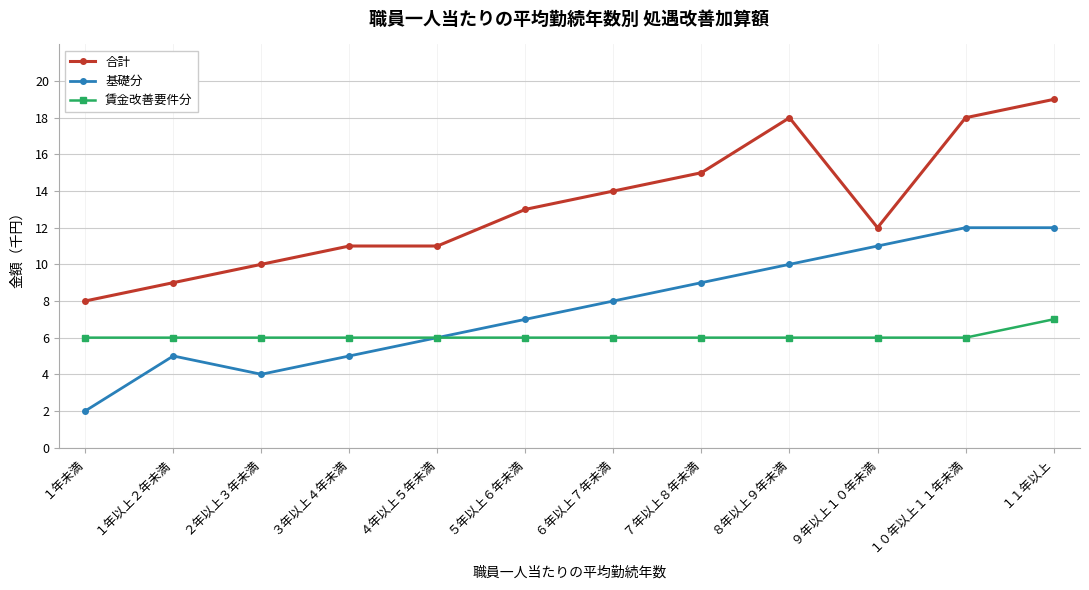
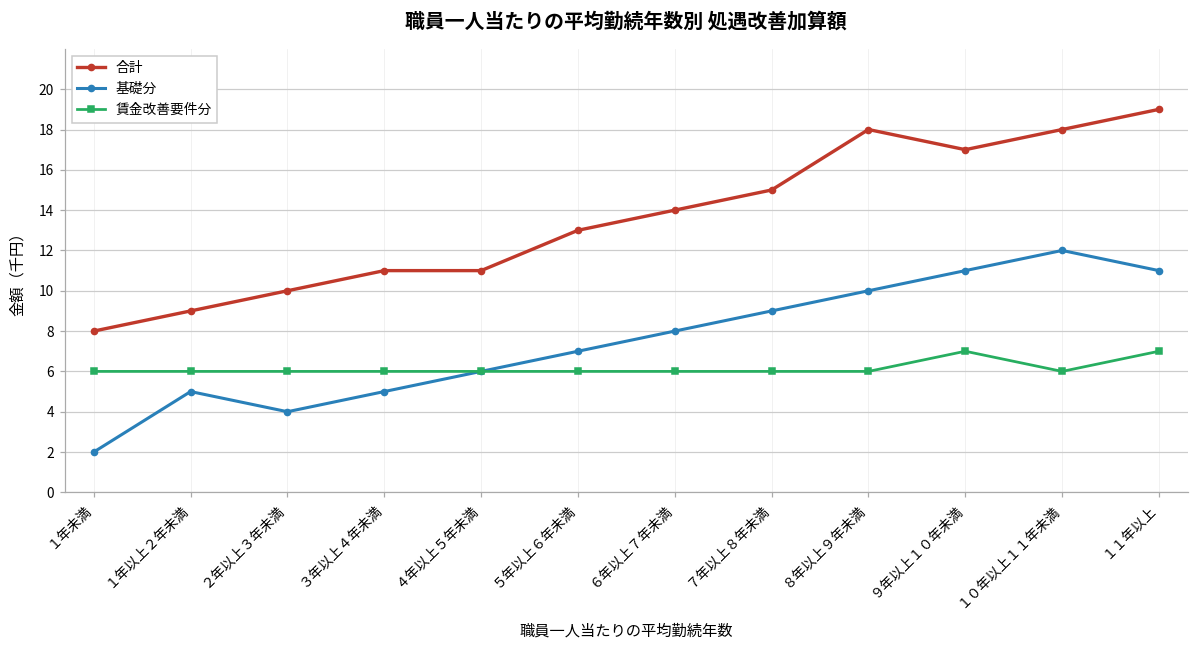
  {
    "合計": {
      "１年未満": 8,
      "１年以上２年未満": 9,
      "２年以上３年未満": 10,
      "３年以上４年未満": 11,
      "４年以上５年未満": 11,
      "５年以上６年未満": 13,
      "６年以上７年未満": 14,
      "７年以上８年未満": 15,
      "８年以上９年未満": 18,
-     "９年以上１０年未満": 12,
+     "９年以上１０年未満": 17,
      "１０年以上１１年未満": 18,
      "１１年以上": 19
    },
    "基礎分": {
      "１年未満": 2,
      "１年以上２年未満": 5,
      "２年以上３年未満": 4,
      "３年以上４年未満": 5,
      "５年以上６年未満": 7,
      "６年以上７年未満": 8,
      "７年以上８年未満": 9,
      "８年以上９年未満": 10,
      "９年以上１０年未満": 11,
      "１０年以上１１年未満": 12,
-     "１１年以上": 12
+     "１１年以上": 11
    },
    "賃金改善要件分": {
      "１年未満": 6,
      "１年以上２年未満": 6,
      "２年以上３年未満": 6,
      "３年以上４年未満": 6,
      "５年以上６年未満": 6,
      "６年以上７年未満": 6,
      "７年以上８年未満": 6,
      "８年以上９年未満": 6,
-     "９年以上１０年未満": 6,
+     "９年以上１０年未満": 7,
      "１０年以上１１年未満": 6,
      "１１年以上": 7
    }
  }
